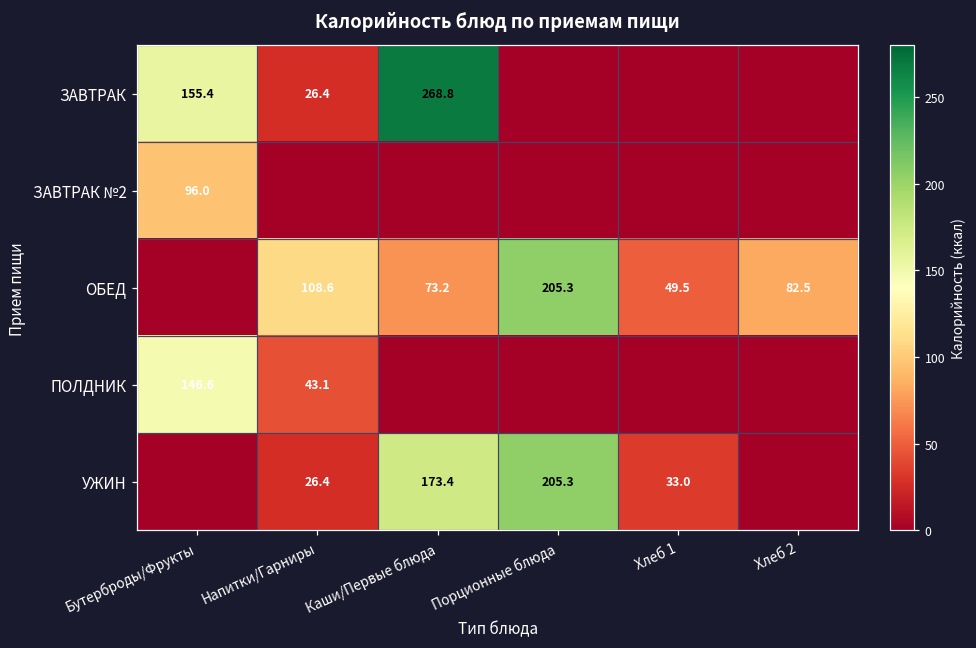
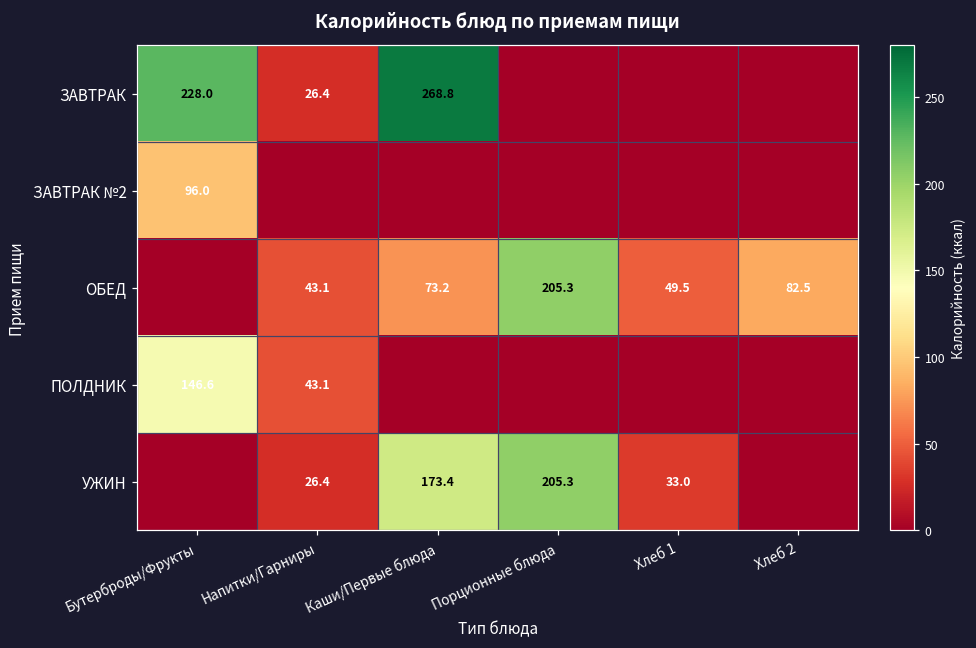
  {
    "ЗАВТРАК": {
-     "Бутерброды/Фрукты": 155.4,
+     "Бутерброды/Фрукты": 228.0,
      "Напитки/Гарниры": 26.4,
      "Каши/Первые блюда": 268.8
    },
    "ЗАВТРАК №2": {
      "Бутерброды/Фрукты": 96.0
    },
    "ОБЕД": {
-     "Напитки/Гарниры": 108.6,
+     "Напитки/Гарниры": 43.1,
      "Каши/Первые блюда": 73.2,
      "Порционные блюда": 205.3,
      "Хлеб 1": 49.5,
      "Хлеб 2": 82.5
    },
    "ПОЛДНИК": {
      "Бутерброды/Фрукты": 146.6,
      "Напитки/Гарниры": 43.1
    },
    "УЖИН": {
      "Напитки/Гарниры": 26.4,
      "Каши/Первые блюда": 173.4,
      "Порционные блюда": 205.3,
      "Хлеб 1": 33.0
    }
  }
